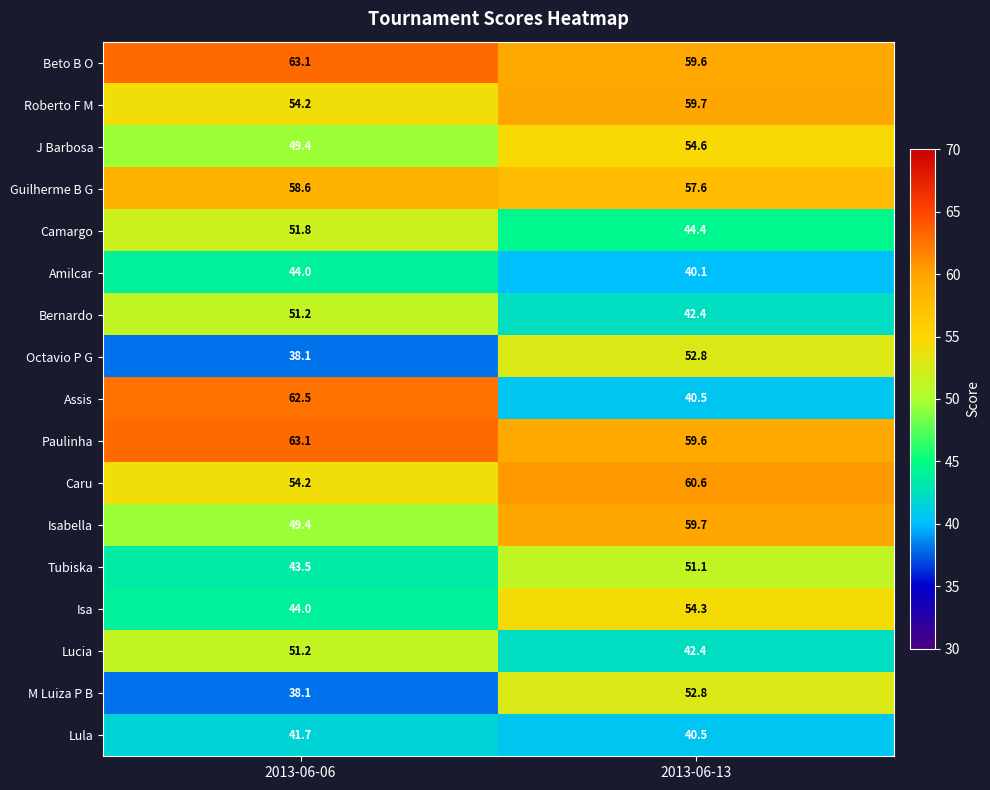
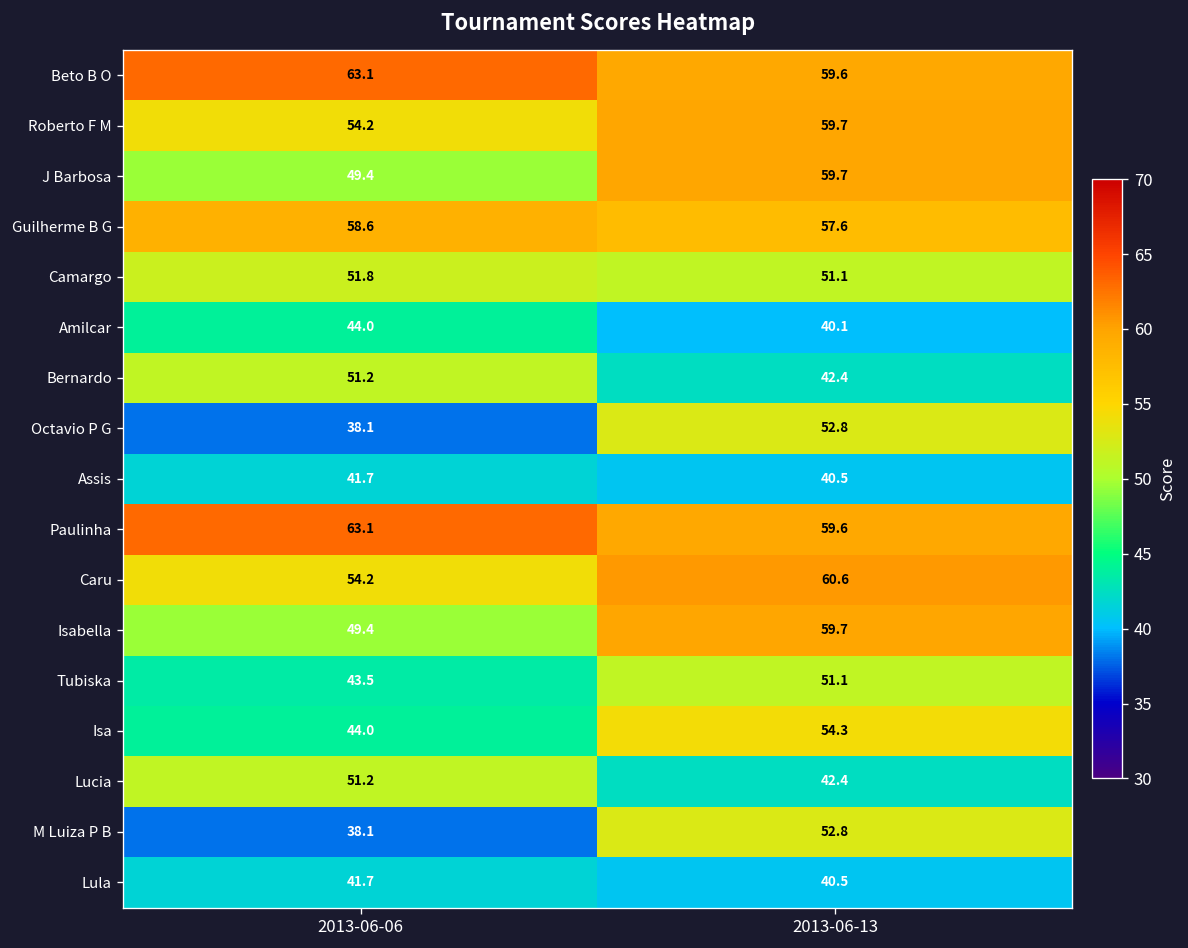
  {
    "Beto B O": {
      "2013-06-06": 63.1,
      "2013-06-13": 59.6
    },
    "Roberto F M": {
      "2013-06-06": 54.2,
      "2013-06-13": 59.7
    },
    "J Barbosa": {
      "2013-06-06": 49.4,
-     "2013-06-13": 54.6
+     "2013-06-13": 59.7
    },
    "Guilherme B G": {
      "2013-06-06": 58.6,
      "2013-06-13": 57.6
    },
    "Camargo": {
      "2013-06-06": 51.8,
-     "2013-06-13": 44.4
+     "2013-06-13": 51.1
    },
    "Amilcar": {
      "2013-06-06": 44.0,
      "2013-06-13": 40.1
    },
    "Bernardo": {
      "2013-06-06": 51.2,
      "2013-06-13": 42.4
    },
    "Octavio P G": {
      "2013-06-06": 38.1,
      "2013-06-13": 52.8
    },
    "Assis": {
-     "2013-06-06": 62.5,
+     "2013-06-06": 41.7,
      "2013-06-13": 40.5
    },
    "Paulinha": {
      "2013-06-06": 63.1,
      "2013-06-13": 59.6
    },
    "Caru": {
      "2013-06-06": 54.2,
      "2013-06-13": 60.6
    },
    "Isabella": {
      "2013-06-06": 49.4,
      "2013-06-13": 59.7
    },
    "Tubiska": {
      "2013-06-06": 43.5,
      "2013-06-13": 51.1
    },
    "Isa": {
      "2013-06-06": 44.0,
      "2013-06-13": 54.3
    },
    "Lucia": {
      "2013-06-06": 51.2,
      "2013-06-13": 42.4
    },
    "M Luiza P B": {
      "2013-06-06": 38.1,
      "2013-06-13": 52.8
    },
    "Lula": {
      "2013-06-06": 41.7,
      "2013-06-13": 40.5
    }
  }
